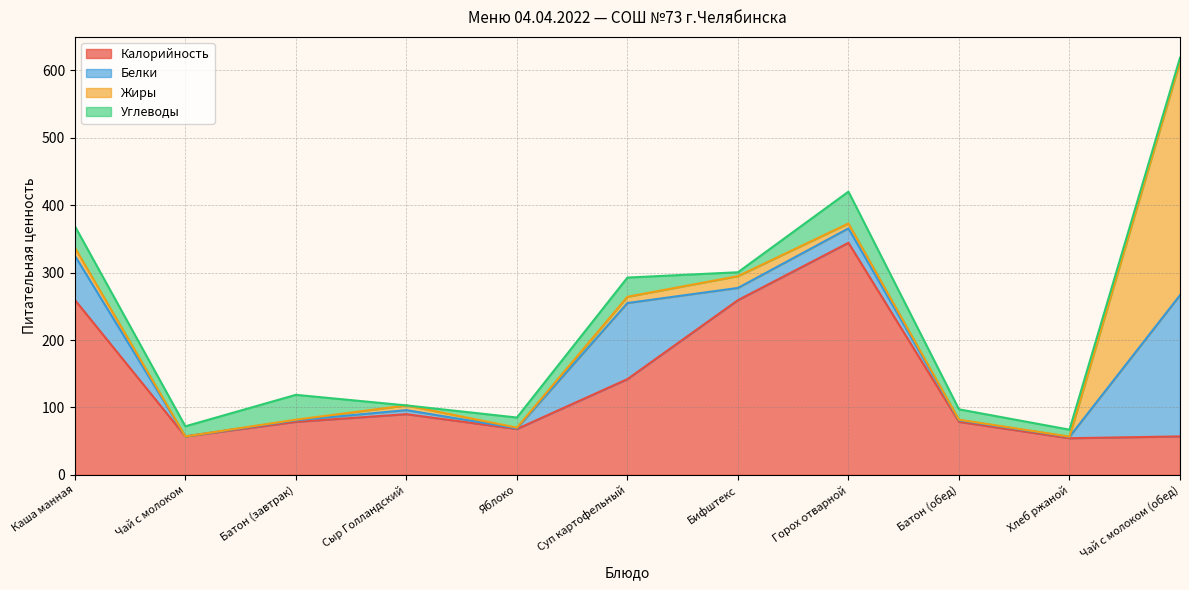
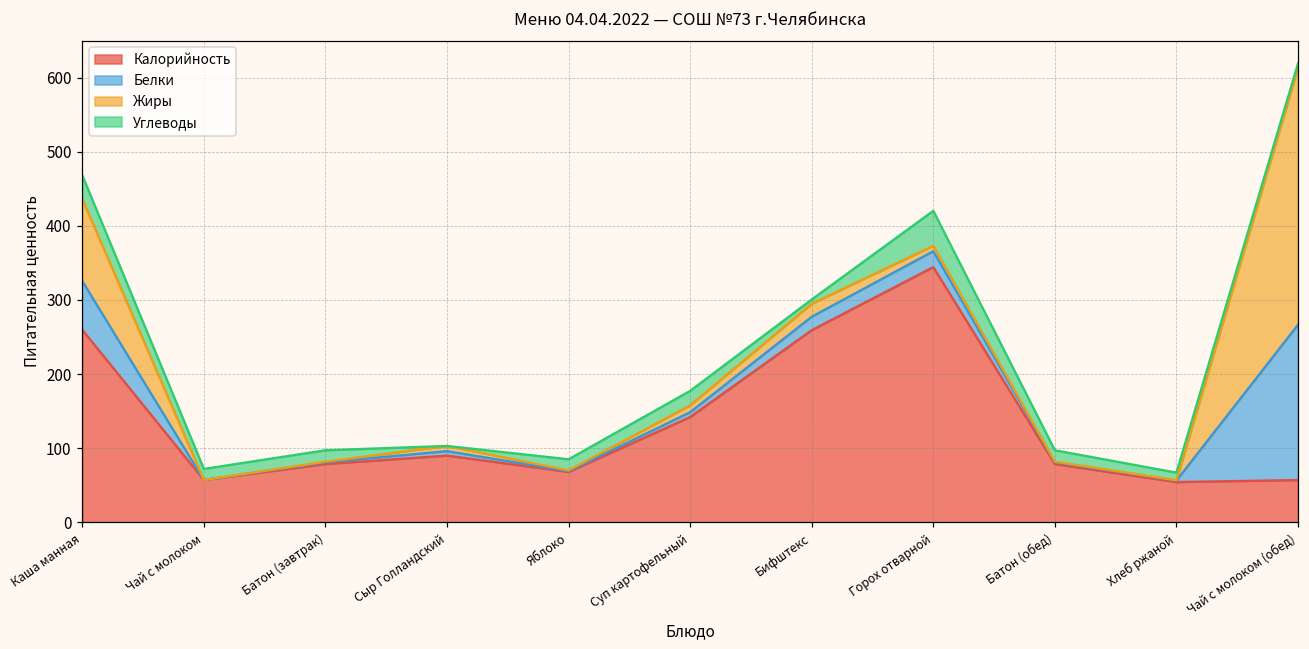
  {
    "Калорийность": {
      "Каша манная": 260,
      "Сыр Голландский": 90,
      "Суп картофельный": 140,
      "Бифштекс": 260,
      "Горох отварной": 340,
      "Чай с молоком (обед)": 60
    },
    "Белки": {
      "Каша манная": 70,
      "Сыр Голландский": 10,
-     "Суп картофельный": 110,
+     "Суп картофельный": 10,
      "Бифштекс": 20,
      "Горох отварной": 20,
      "Чай с молоком (обед)": 210
    },
    "Жиры": {
-     "Каша манная": 10,
+     "Каша манная": 110,
      "Суп картофельный": 10,
      "Бифштекс": 20,
      "Горох отварной": 10,
      "Чай с молоком (обед)": 350
    },
    "Углеводы": {
      "Каша манная": 30,
      "Чай с молоком": 20,
-     "Батон (завтрак)": 40,
+     "Батон (завтрак)": 20,
      "Яблоко": 20,
-     "Суп картофельный": 30,
+     "Суп картофельный": 20,
      "Бифштекс": 10,
      "Горох отварной": 50,
      "Батон (обед)": 20,
      "Хлеб ржаной": 10,
      "Чай с молоком (обед)": 10
    }
  }
